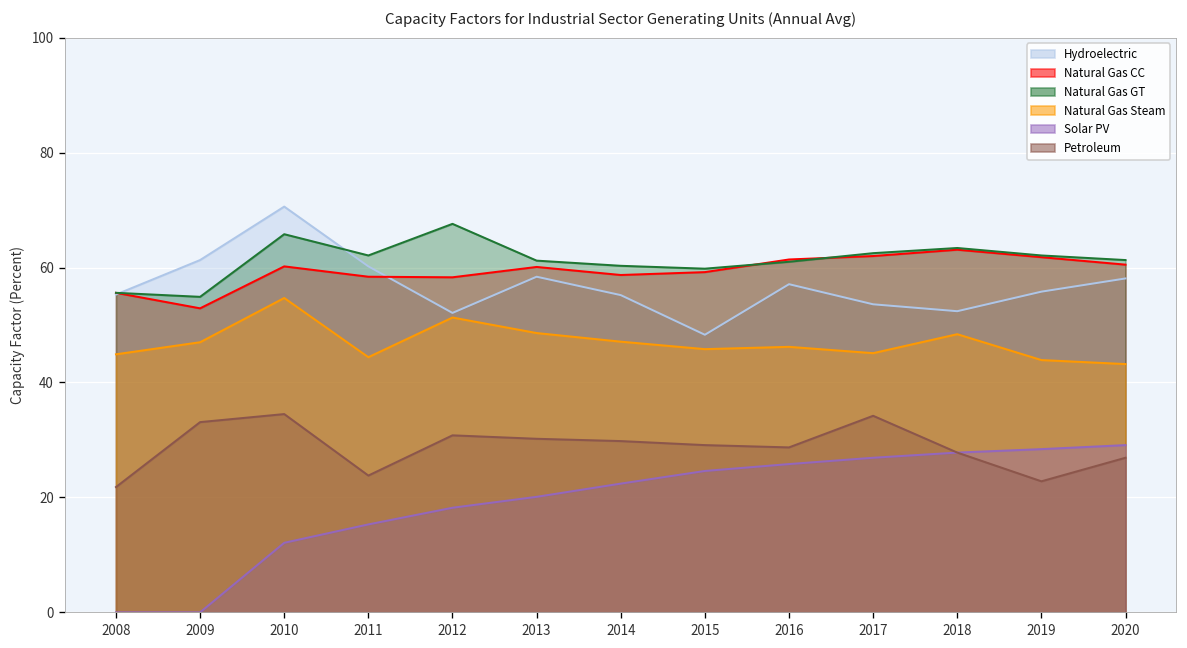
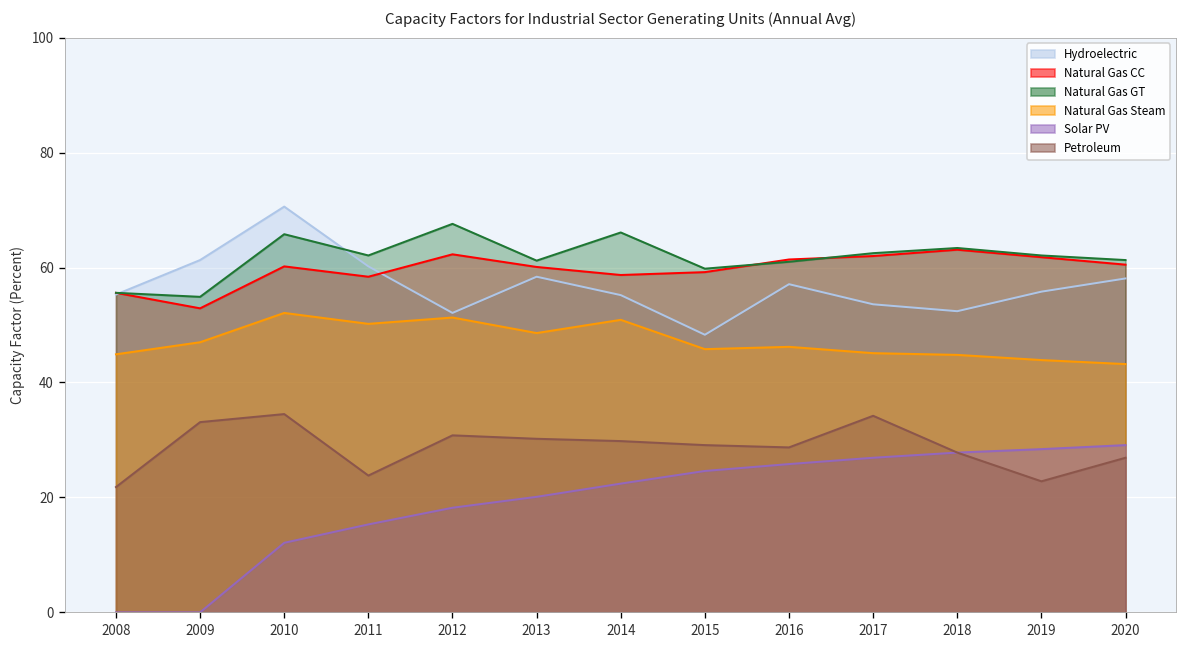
  {
    "Natural Gas CC": {
      "2009": 53,
      "2010": 60,
      "2011": 58,
-     "2012": 58,
+     "2012": 62,
      "2013": 60,
      "2014": 59,
      "2015": 59,
      "2020": 61
    },
    "Natural Gas GT": {
      "2009": 55,
      "2010": 66,
      "2011": 62,
      "2012": 68,
      "2013": 61,
-     "2014": 60,
+     "2014": 66,
      "2015": 60,
      "2020": 61
    },
    "Natural Gas Steam": {
      "2008": 45,
      "2009": 47,
-     "2010": 55,
-     "2011": 44,
+     "2010": 52,
+     "2011": 50,
      "2012": 51,
      "2013": 49,
-     "2014": 47,
+     "2014": 51,
      "2015": 46,
      "2016": 46,
      "2017": 45,
-     "2018": 48,
+     "2018": 45,
      "2019": 44,
      "2020": 43
    },
    "Petroleum": {
      "2008": 22,
      "2009": 33,
      "2010": 35,
      "2011": 24,
      "2012": 31,
      "2013": 30,
      "2014": 30,
      "2015": 29,
      "2016": 29,
      "2017": 34,
      "2019": 23,
      "2020": 27
    }
  }
